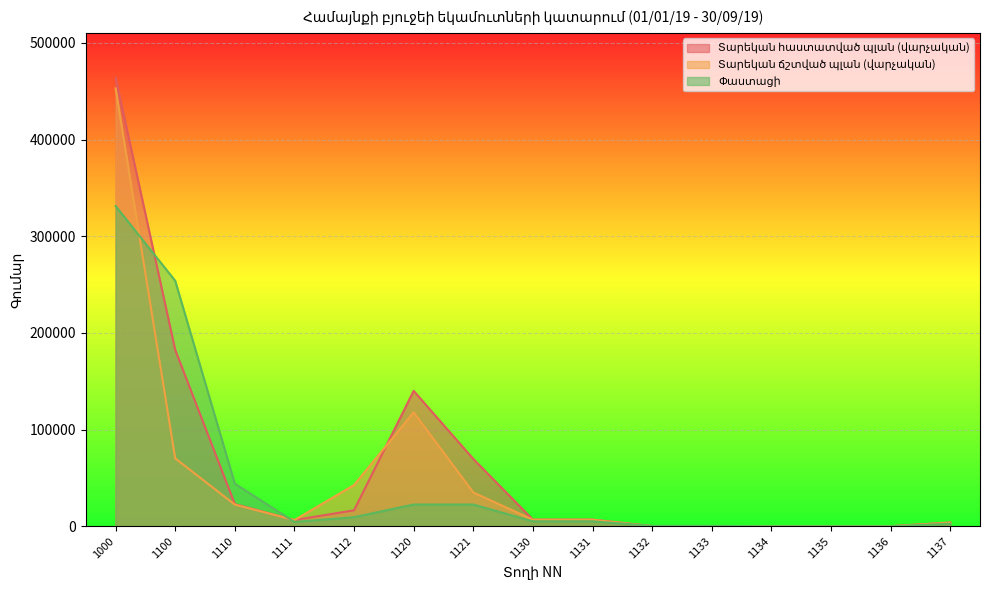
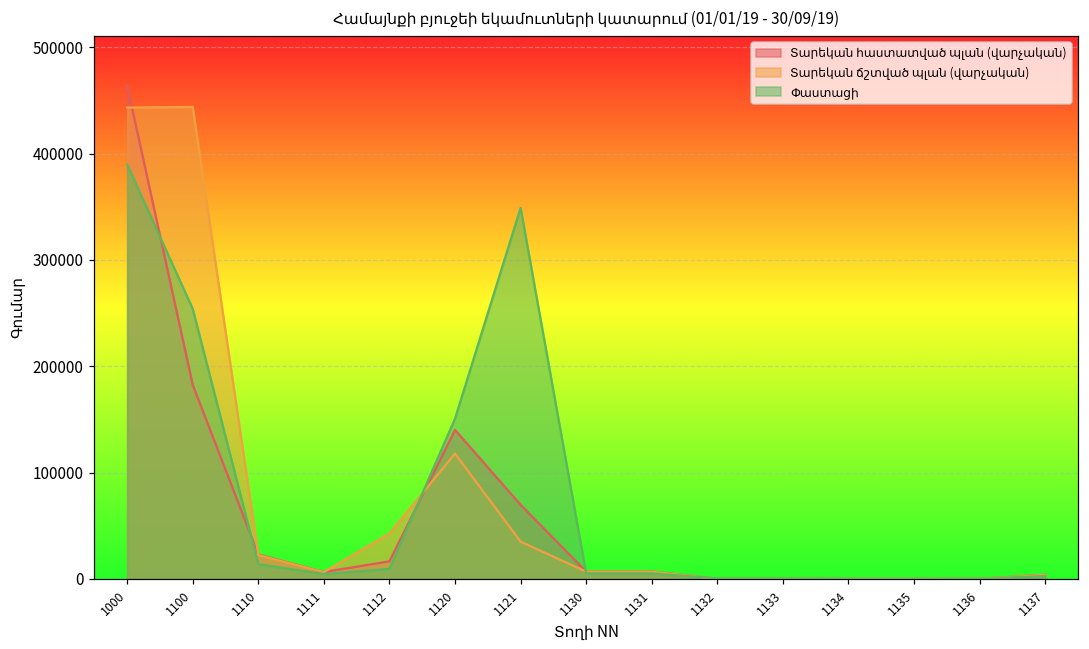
  {
    "Տարեկան հաստատված պլան (վարչական)": {
      "1000": 460000,
      "1100": 180000,
      "1112": 20000,
      "1120": 140000,
      "1121": 70000
    },
    "Տարեկան ճշտված պլան (վարչական)": {
-     "1000": 450000,
-     "1100": 70000,
+     "1000": 440000,
+     "1100": 440000,
      "1112": 40000,
      "1120": 120000,
      "1121": 40000
    },
    "Փաստացի": {
-     "1000": 330000,
+     "1000": 390000,
      "1100": 250000,
-     "1110": 40000,
+     "1110": 10000,
      "1112": 10000,
-     "1120": 20000,
-     "1121": 20000
+     "1120": 150000,
+     "1121": 350000
    }
  }
